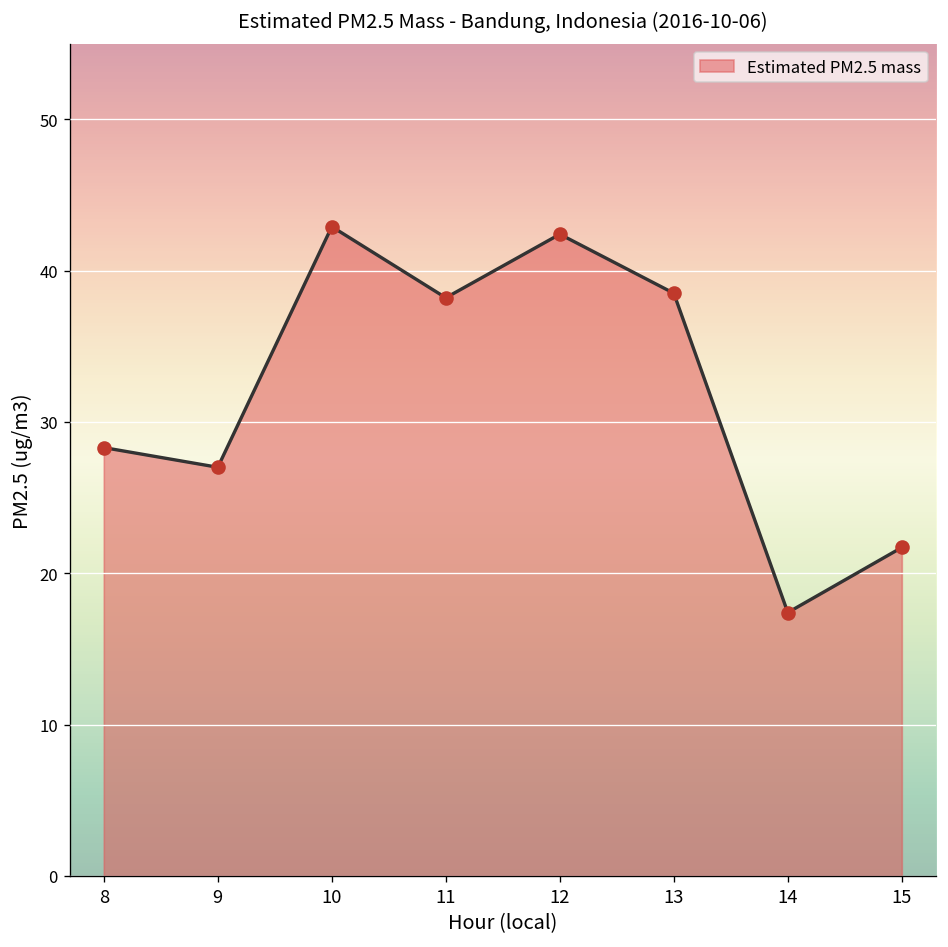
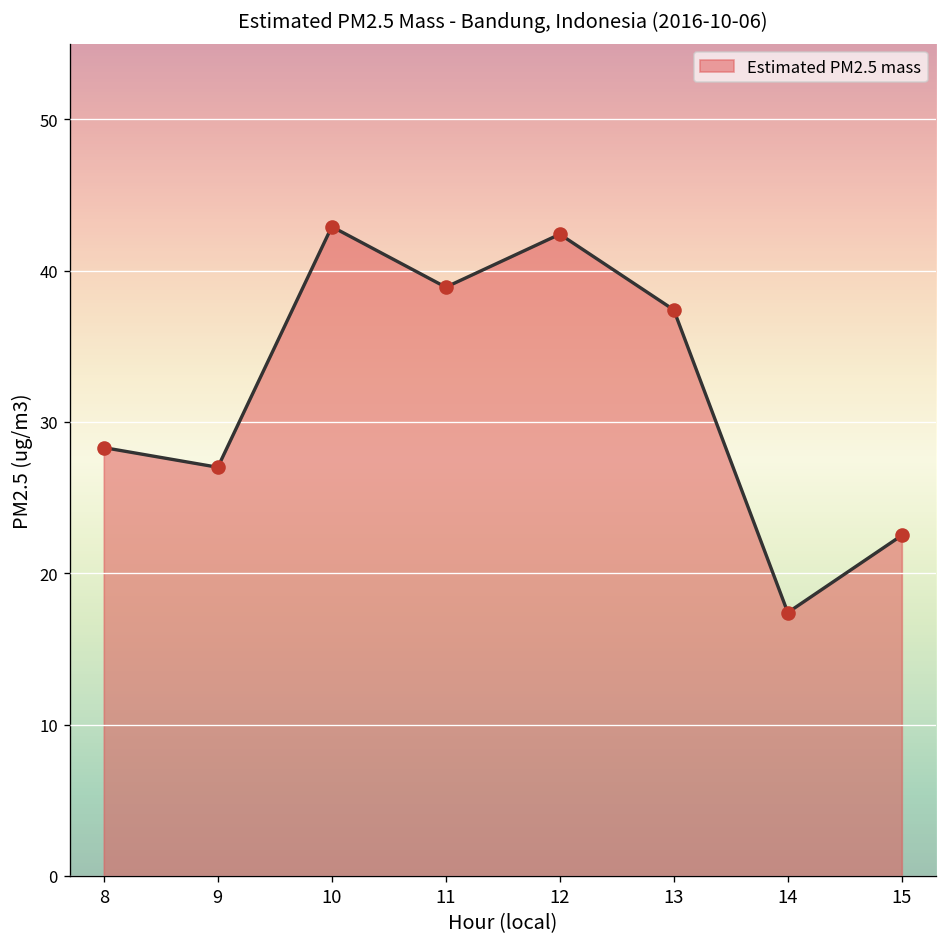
  {
    "8": 28.3,
    "9": 27.0,
    "10": 42.9,
-   "11": 38.2,
+   "11": 38.9,
    "12": 42.4,
-   "13": 38.5,
+   "13": 37.4,
    "14": 17.4,
-   "15": 21.7
+   "15": 22.5
  }
